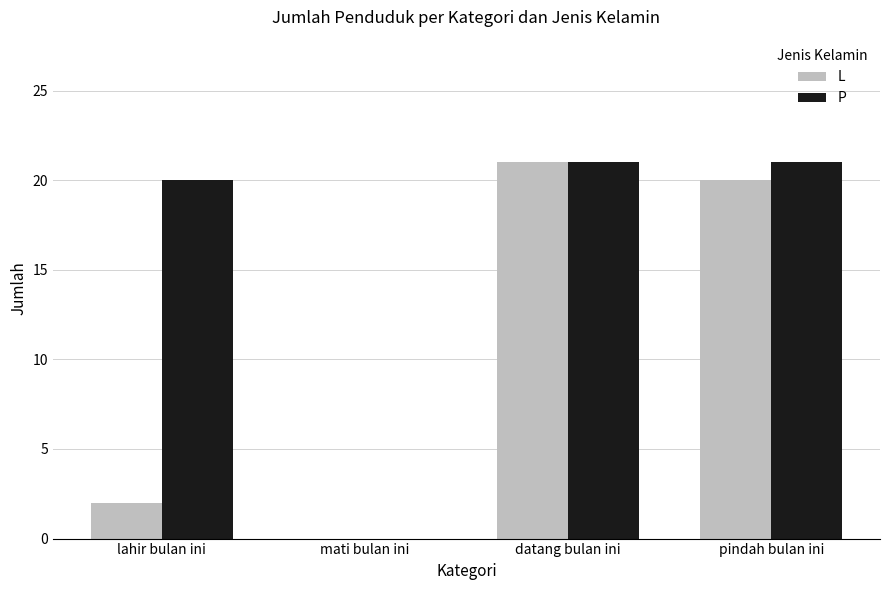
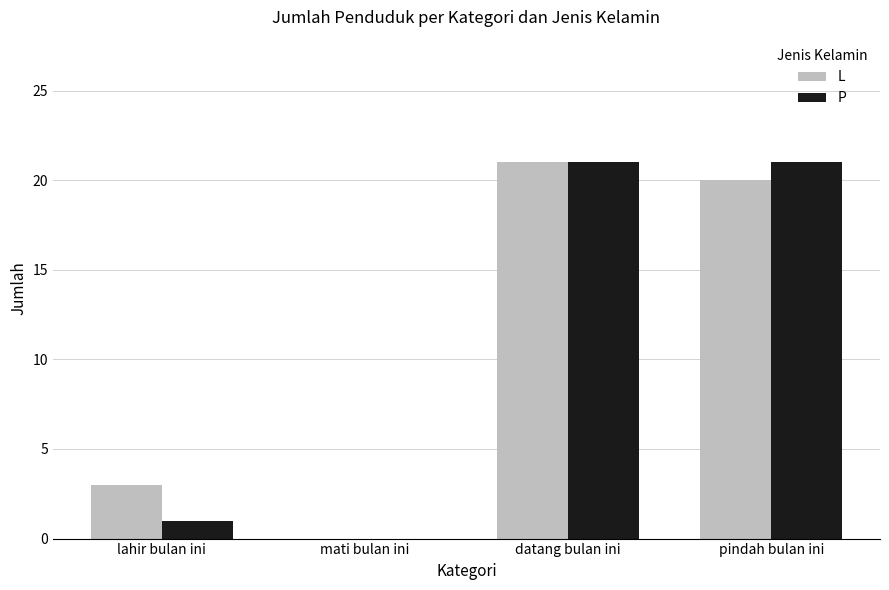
  {
    "L": {
-     "lahir bulan ini": 2,
+     "lahir bulan ini": 3,
      "mati bulan ini": 0,
      "datang bulan ini": 21,
      "pindah bulan ini": 20
    },
    "P": {
-     "lahir bulan ini": 20,
+     "lahir bulan ini": 1,
      "mati bulan ini": 0,
      "datang bulan ini": 21,
      "pindah bulan ini": 21
    }
  }
